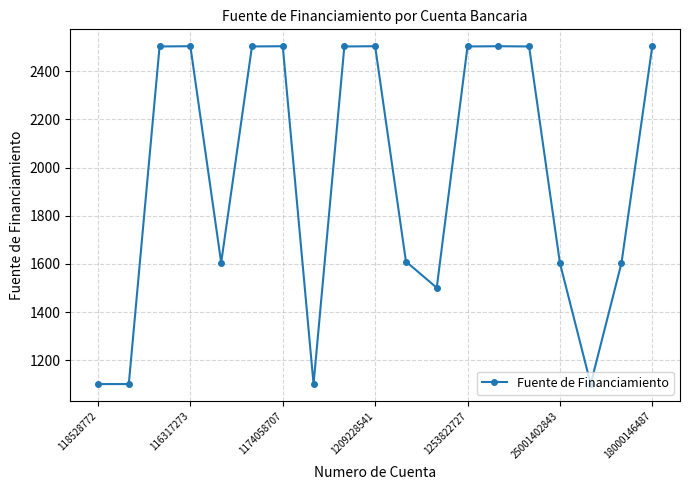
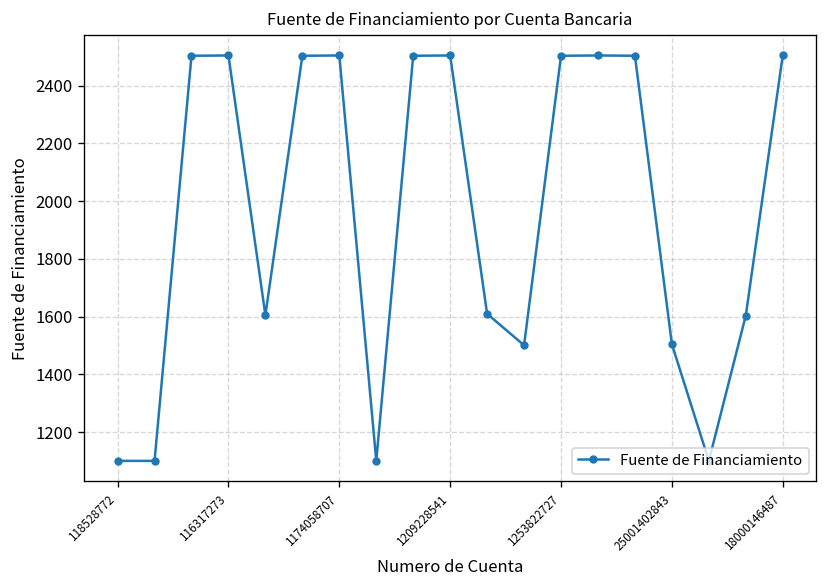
  {
    "118528772": 1100,
    "116317273": 2500,
    "1174058707": 2500,
    "1209228541": 2500,
    "1253822727": 2500,
-   "25001402843": 1600,
+   "25001402843": 1510,
    "18000146487": 2500
  }
